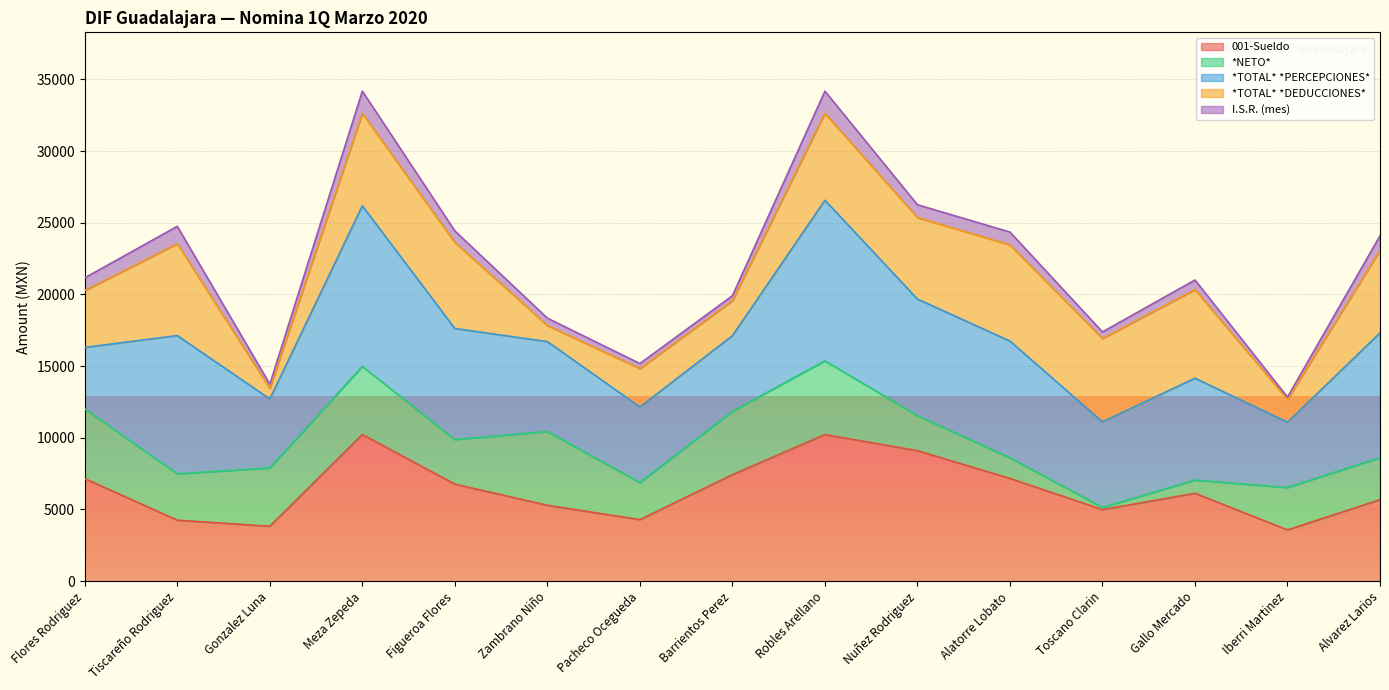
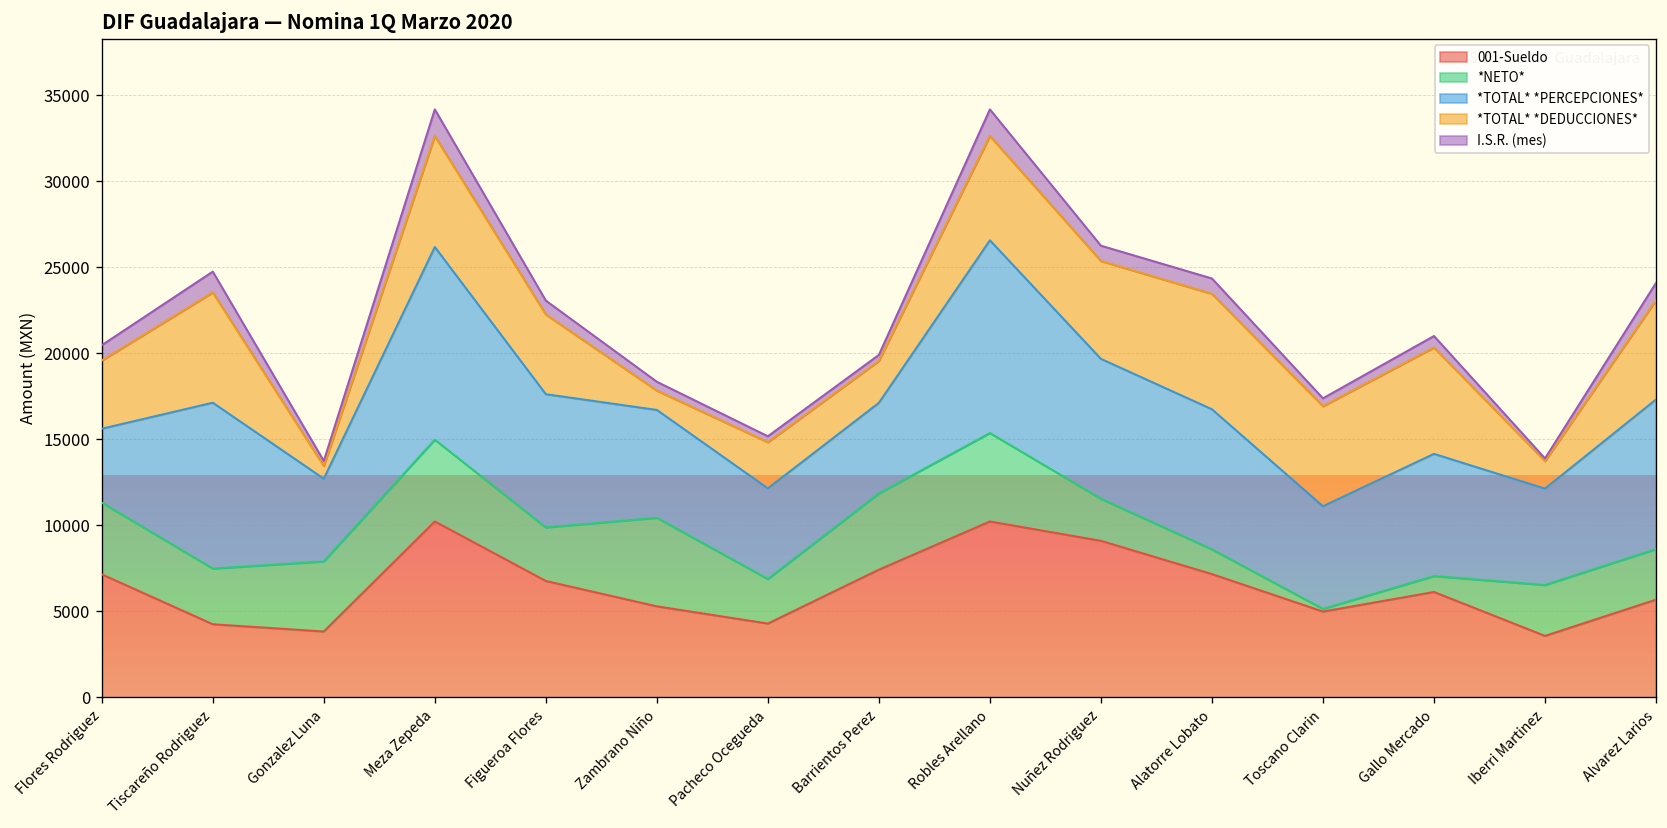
  {
    "001-Sueldo": {
      "Flores Rodriguez": 7200,
      "Tiscareño Rodriguez": 4300,
      "Gonzalez Luna": 3800,
      "Meza Zepeda": 10200,
      "Figueroa Flores": 6800,
      "Zambrano Niño": 5300,
      "Pacheco Ocegueda": 4300,
      "Barrientos Perez": 7400,
      "Robles Arellano": 10200,
      "Nuñez Rodriguez": 9100,
      "Alatorre Lobato": 7200,
      "Gallo Mercado": 6100,
      "Iberri Martinez": 3600,
      "Alvarez Larios": 5700
    },
    "*NETO*": {
-     "Flores Rodriguez": 4900,
+     "Flores Rodriguez": 4200,
      "Tiscareño Rodriguez": 3200,
      "Gonzalez Luna": 4100,
      "Meza Zepeda": 4800,
      "Figueroa Flores": 3100,
      "Zambrano Niño": 5100,
      "Pacheco Ocegueda": 2600,
      "Barrientos Perez": 4400,
      "Robles Arellano": 5100,
      "Nuñez Rodriguez": 2400,
      "Alatorre Lobato": 1400,
      "Gallo Mercado": 900,
      "Iberri Martinez": 3000,
      "Alvarez Larios": 2900
    },
    "*TOTAL* *PERCEPCIONES*": {
      "Flores Rodriguez": 4300,
      "Tiscareño Rodriguez": 9600,
      "Gonzalez Luna": 4800,
      "Meza Zepeda": 11200,
      "Figueroa Flores": 7700,
      "Zambrano Niño": 6300,
      "Pacheco Ocegueda": 5300,
      "Barrientos Perez": 5300,
      "Robles Arellano": 11200,
      "Nuñez Rodriguez": 8100,
      "Alatorre Lobato": 8100,
      "Toscano Clarin": 6000,
      "Gallo Mercado": 7100,
-     "Iberri Martinez": 4600,
+     "Iberri Martinez": 5600,
      "Alvarez Larios": 8700
    },
    "*TOTAL* *DEDUCCIONES*": {
      "Flores Rodriguez": 4000,
      "Tiscareño Rodriguez": 6400,
      "Gonzalez Luna": 700,
      "Meza Zepeda": 6500,
-     "Figueroa Flores": 6000,
+     "Figueroa Flores": 4600,
      "Zambrano Niño": 1100,
      "Pacheco Ocegueda": 2700,
      "Barrientos Perez": 2400,
      "Robles Arellano": 6100,
      "Nuñez Rodriguez": 5700,
      "Alatorre Lobato": 6700,
      "Toscano Clarin": 5800,
      "Gallo Mercado": 6200,
      "Alvarez Larios": 5800
    },
    "I.S.R. (mes)": {
      "Flores Rodriguez": 900,
      "Tiscareño Rodriguez": 1200,
      "Gonzalez Luna": 300,
      "Meza Zepeda": 1500,
      "Figueroa Flores": 800,
      "Zambrano Niño": 500,
      "Pacheco Ocegueda": 300,
      "Barrientos Perez": 300,
      "Robles Arellano": 1500,
      "Nuñez Rodriguez": 900,
      "Alatorre Lobato": 900,
      "Toscano Clarin": 500,
      "Gallo Mercado": 700,
      "Alvarez Larios": 1000
    }
  }
